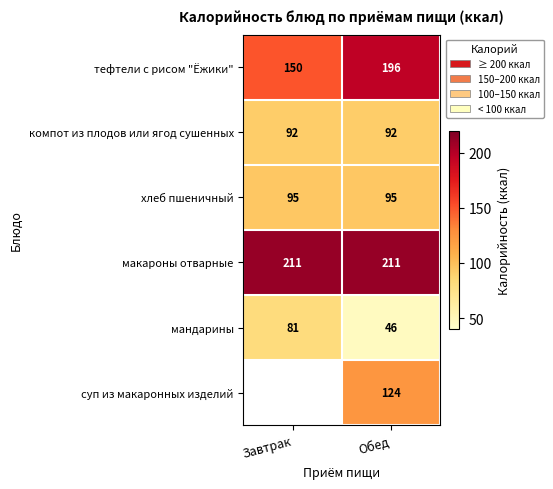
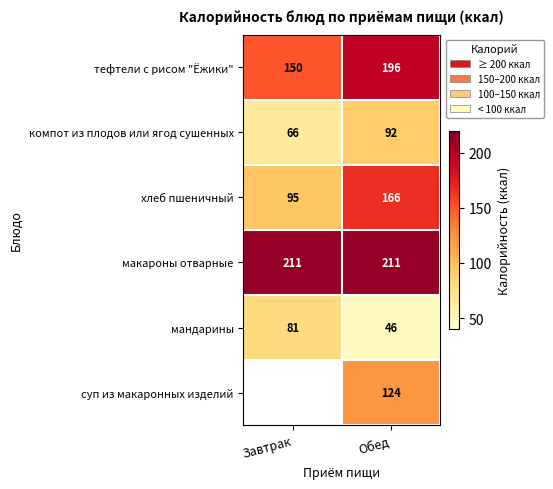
  {
    "тефтели с рисом \"Ёжики\"": {
      "Завтрак": 150,
      "Обед": 196
    },
    "компот из плодов или ягод сушенных": {
-     "Завтрак": 92,
+     "Завтрак": 66,
      "Обед": 92
    },
    "хлеб пшеничный": {
      "Завтрак": 95,
-     "Обед": 95
+     "Обед": 166
    },
    "макароны отварные": {
      "Завтрак": 211,
      "Обед": 211
    },
    "мандарины": {
      "Завтрак": 81,
      "Обед": 46
    },
    "суп из макаронных изделий": {
      "Обед": 124
    }
  }
